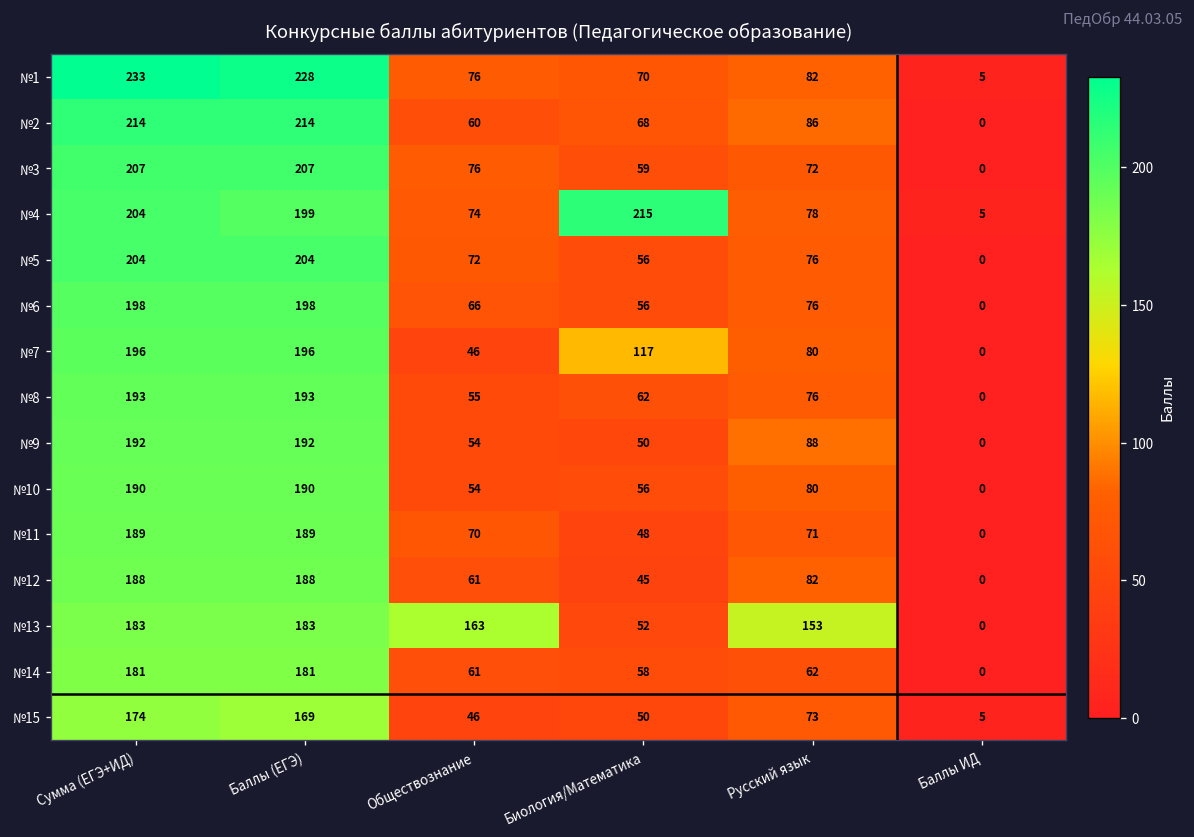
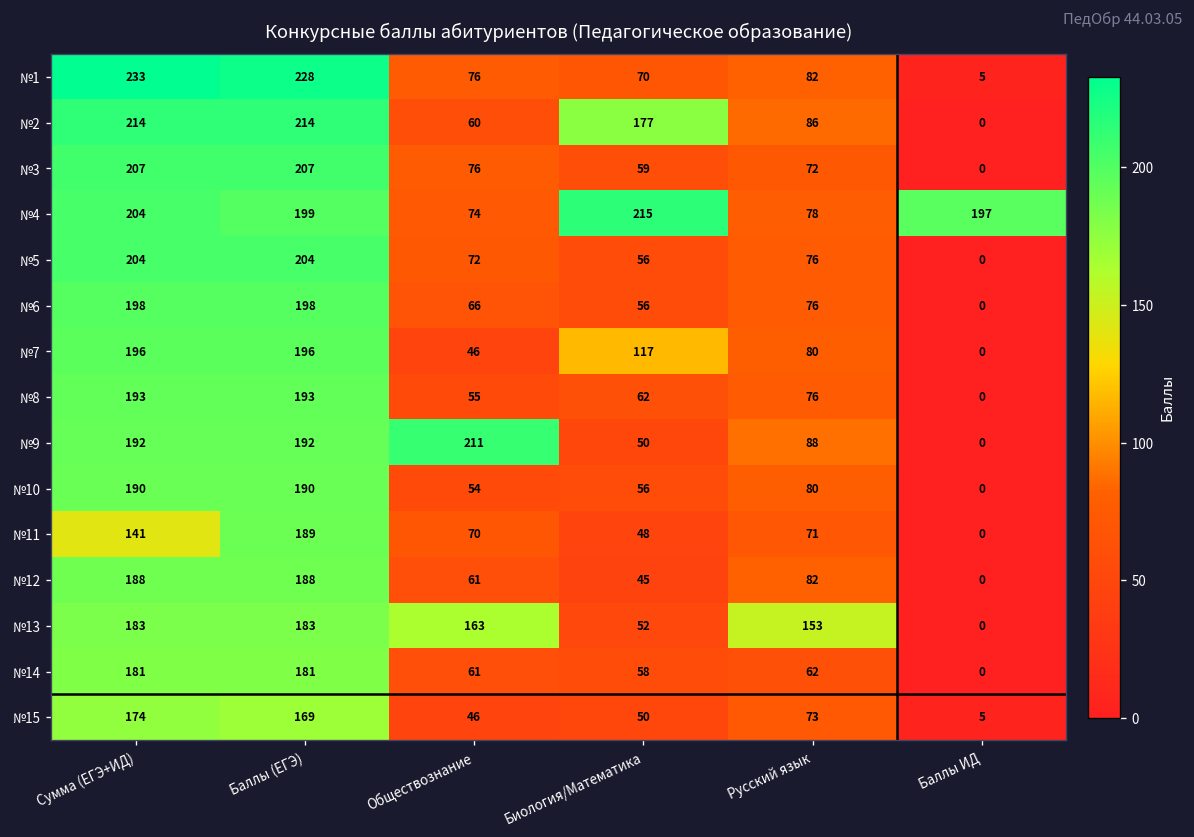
  {
    "№1": {
      "Сумма (ЕГЭ+ИД)": 233,
      "Баллы (ЕГЭ)": 228,
      "Обществознание": 76,
      "Биология/Математика": 70,
      "Русский язык": 82,
      "Баллы ИД": 5
    },
    "№2": {
      "Сумма (ЕГЭ+ИД)": 214,
      "Баллы (ЕГЭ)": 214,
      "Обществознание": 60,
-     "Биология/Математика": 68,
+     "Биология/Математика": 177,
      "Русский язык": 86,
      "Баллы ИД": 0
    },
    "№3": {
      "Сумма (ЕГЭ+ИД)": 207,
      "Баллы (ЕГЭ)": 207,
      "Обществознание": 76,
      "Биология/Математика": 59,
      "Русский язык": 72,
      "Баллы ИД": 0
    },
    "№4": {
      "Сумма (ЕГЭ+ИД)": 204,
      "Баллы (ЕГЭ)": 199,
      "Обществознание": 74,
      "Биология/Математика": 215,
      "Русский язык": 78,
-     "Баллы ИД": 5
+     "Баллы ИД": 197
    },
    "№5": {
      "Сумма (ЕГЭ+ИД)": 204,
      "Баллы (ЕГЭ)": 204,
      "Обществознание": 72,
      "Биология/Математика": 56,
      "Русский язык": 76,
      "Баллы ИД": 0
    },
    "№6": {
      "Сумма (ЕГЭ+ИД)": 198,
      "Баллы (ЕГЭ)": 198,
      "Обществознание": 66,
      "Биология/Математика": 56,
      "Русский язык": 76,
      "Баллы ИД": 0
    },
    "№7": {
      "Сумма (ЕГЭ+ИД)": 196,
      "Баллы (ЕГЭ)": 196,
      "Обществознание": 46,
      "Биология/Математика": 117,
      "Русский язык": 80,
      "Баллы ИД": 0
    },
    "№8": {
      "Сумма (ЕГЭ+ИД)": 193,
      "Баллы (ЕГЭ)": 193,
      "Обществознание": 55,
      "Биология/Математика": 62,
      "Русский язык": 76,
      "Баллы ИД": 0
    },
    "№9": {
      "Сумма (ЕГЭ+ИД)": 192,
      "Баллы (ЕГЭ)": 192,
-     "Обществознание": 54,
+     "Обществознание": 211,
      "Биология/Математика": 50,
      "Русский язык": 88,
      "Баллы ИД": 0
    },
    "№10": {
      "Сумма (ЕГЭ+ИД)": 190,
      "Баллы (ЕГЭ)": 190,
      "Обществознание": 54,
      "Биология/Математика": 56,
      "Русский язык": 80,
      "Баллы ИД": 0
    },
    "№11": {
-     "Сумма (ЕГЭ+ИД)": 189,
+     "Сумма (ЕГЭ+ИД)": 141,
      "Баллы (ЕГЭ)": 189,
      "Обществознание": 70,
      "Биология/Математика": 48,
      "Русский язык": 71,
      "Баллы ИД": 0
    },
    "№12": {
      "Сумма (ЕГЭ+ИД)": 188,
      "Баллы (ЕГЭ)": 188,
      "Обществознание": 61,
      "Биология/Математика": 45,
      "Русский язык": 82,
      "Баллы ИД": 0
    },
    "№13": {
      "Сумма (ЕГЭ+ИД)": 183,
      "Баллы (ЕГЭ)": 183,
      "Обществознание": 163,
      "Биология/Математика": 52,
      "Русский язык": 153,
      "Баллы ИД": 0
    },
    "№14": {
      "Сумма (ЕГЭ+ИД)": 181,
      "Баллы (ЕГЭ)": 181,
      "Обществознание": 61,
      "Биология/Математика": 58,
      "Русский язык": 62,
      "Баллы ИД": 0
    },
    "№15": {
      "Сумма (ЕГЭ+ИД)": 174,
      "Баллы (ЕГЭ)": 169,
      "Обществознание": 46,
      "Биология/Математика": 50,
      "Русский язык": 73,
      "Баллы ИД": 5
    }
  }
